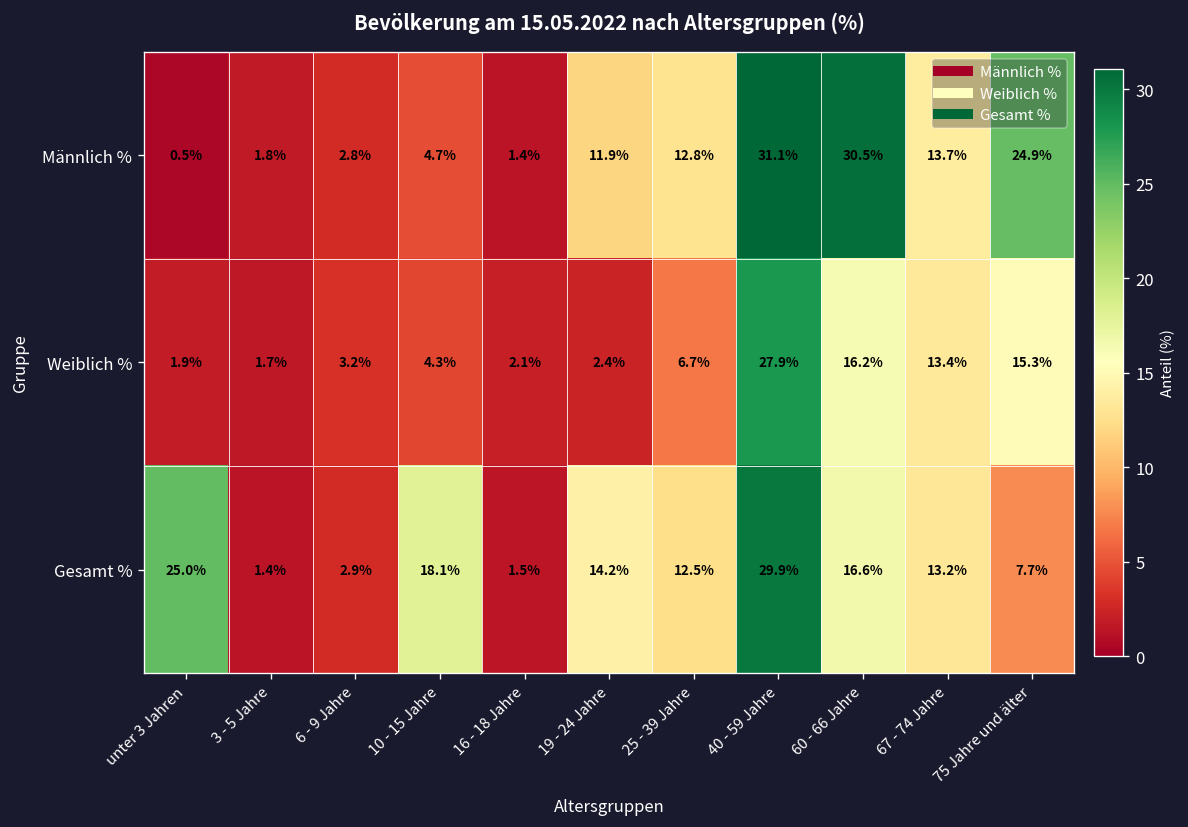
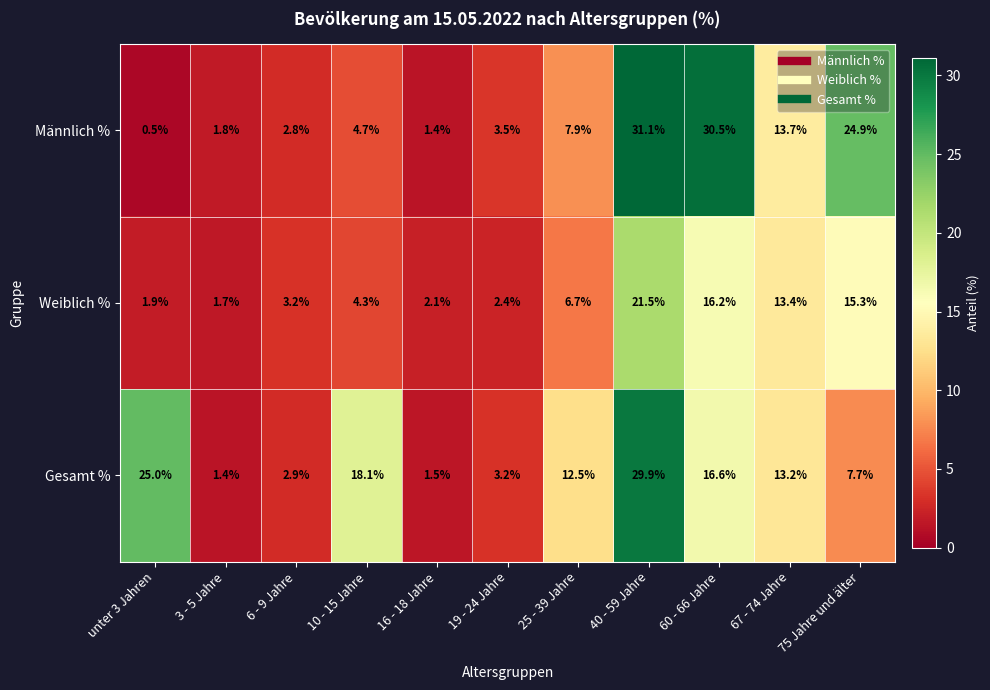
  {
    "Männlich %": {
      "unter 3 Jahren": "0.5%",
      "3 - 5 Jahre": "1.8%",
      "6 - 9 Jahre": "2.8%",
      "10 - 15 Jahre": "4.7%",
      "16 - 18 Jahre": "1.4%",
-     "19 - 24 Jahre": "11.9%",
-     "25 - 39 Jahre": "12.8%",
+     "19 - 24 Jahre": "3.5%",
+     "25 - 39 Jahre": "7.9%",
      "40 - 59 Jahre": "31.1%",
      "60 - 66 Jahre": "30.5%",
      "67 - 74 Jahre": "13.7%",
      "75 Jahre und älter": "24.9%"
    },
    "Weiblich %": {
      "unter 3 Jahren": "1.9%",
      "3 - 5 Jahre": "1.7%",
      "6 - 9 Jahre": "3.2%",
      "10 - 15 Jahre": "4.3%",
      "16 - 18 Jahre": "2.1%",
      "19 - 24 Jahre": "2.4%",
      "25 - 39 Jahre": "6.7%",
-     "40 - 59 Jahre": "27.9%",
+     "40 - 59 Jahre": "21.5%",
      "60 - 66 Jahre": "16.2%",
      "67 - 74 Jahre": "13.4%",
      "75 Jahre und älter": "15.3%"
    },
    "Gesamt %": {
      "unter 3 Jahren": "25.0%",
      "3 - 5 Jahre": "1.4%",
      "6 - 9 Jahre": "2.9%",
      "10 - 15 Jahre": "18.1%",
      "16 - 18 Jahre": "1.5%",
-     "19 - 24 Jahre": "14.2%",
+     "19 - 24 Jahre": "3.2%",
      "25 - 39 Jahre": "12.5%",
      "40 - 59 Jahre": "29.9%",
      "60 - 66 Jahre": "16.6%",
      "67 - 74 Jahre": "13.2%",
      "75 Jahre und älter": "7.7%"
    }
  }
